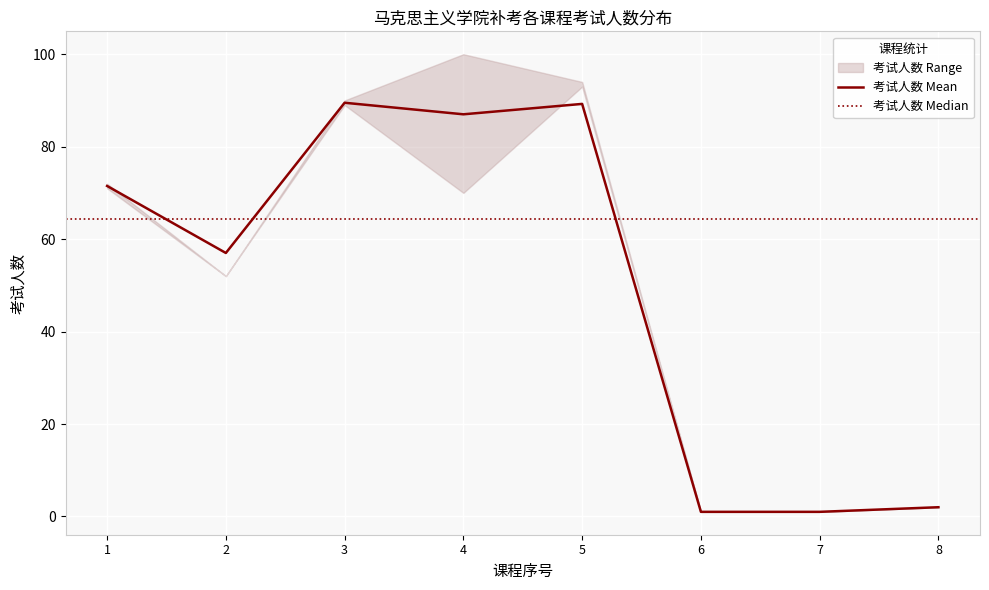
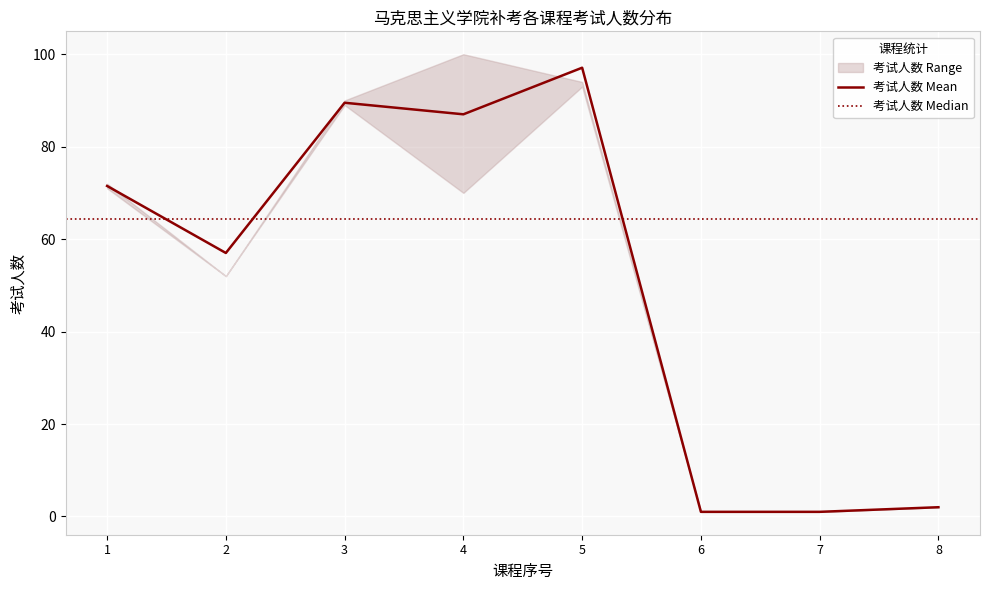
  {
    "考试人数 Mean": {
      "2": 57,
      "4": 87,
-     "5": 89
+     "5": 97
    }
  }
